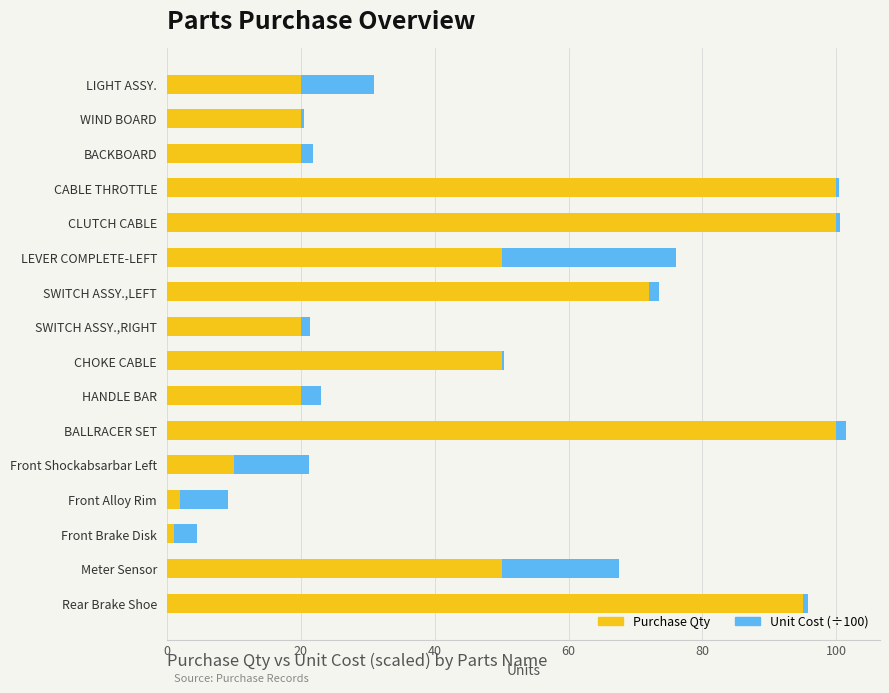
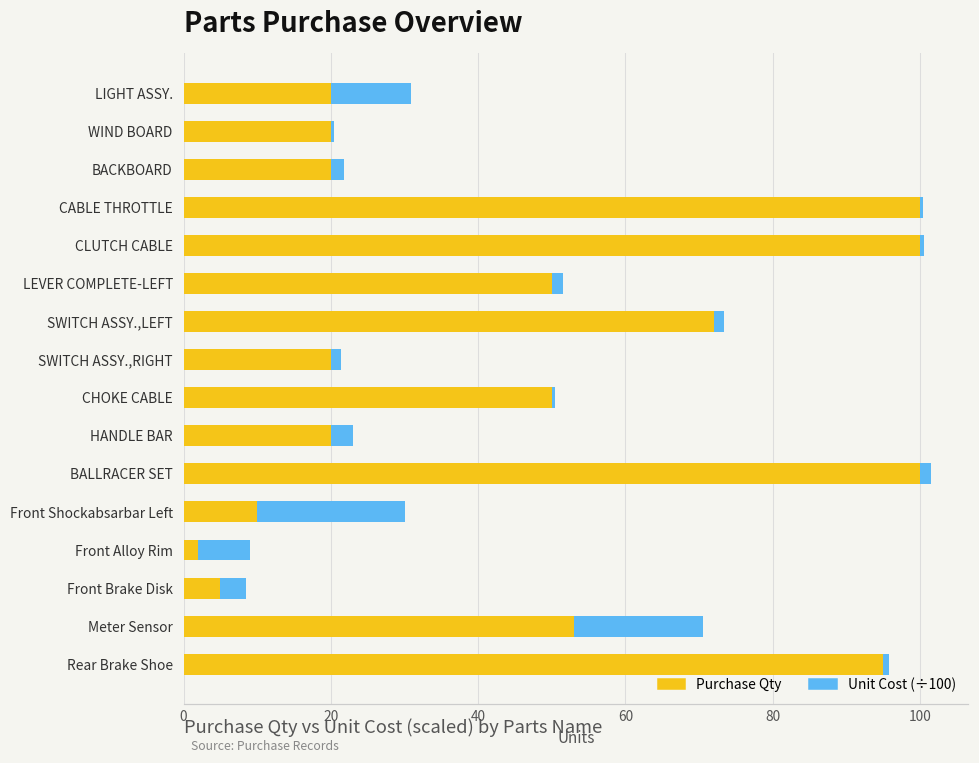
  {
    "Purchase Qty": {
      "LIGHT ASSY.": 20,
      "WIND BOARD": 20,
      "BACKBOARD": 20,
      "CABLE THROTTLE": 100,
      "CLUTCH CABLE": 100,
      "LEVER COMPLETE-LEFT": 50,
      "SWITCH ASSY.,LEFT": 72,
      "SWITCH ASSY.,RIGHT": 20,
      "CHOKE CABLE": 50,
      "HANDLE BAR": 20,
      "BALLRACER SET": 100,
      "Front Shockabsarbar Left": 10,
      "Front Alloy Rim": 2,
-     "Front Brake Disk": 1,
-     "Meter Sensor": 50,
+     "Front Brake Disk": 5,
+     "Meter Sensor": 53,
      "Rear Brake Shoe": 95
    },
    "Unit Cost (÷100)": {
      "LIGHT ASSY.": 11,
      "WIND BOARD": 0,
      "BACKBOARD": 2,
      "CABLE THROTTLE": 0,
      "CLUTCH CABLE": 0,
-     "LEVER COMPLETE-LEFT": 26,
+     "LEVER COMPLETE-LEFT": 2,
      "SWITCH ASSY.,LEFT": 1,
      "SWITCH ASSY.,RIGHT": 1,
      "CHOKE CABLE": 0,
      "HANDLE BAR": 3,
      "BALLRACER SET": 1,
-     "Front Shockabsarbar Left": 11,
+     "Front Shockabsarbar Left": 20,
      "Front Alloy Rim": 7,
      "Front Brake Disk": 4,
      "Meter Sensor": 18,
      "Rear Brake Shoe": 1
    }
  }
